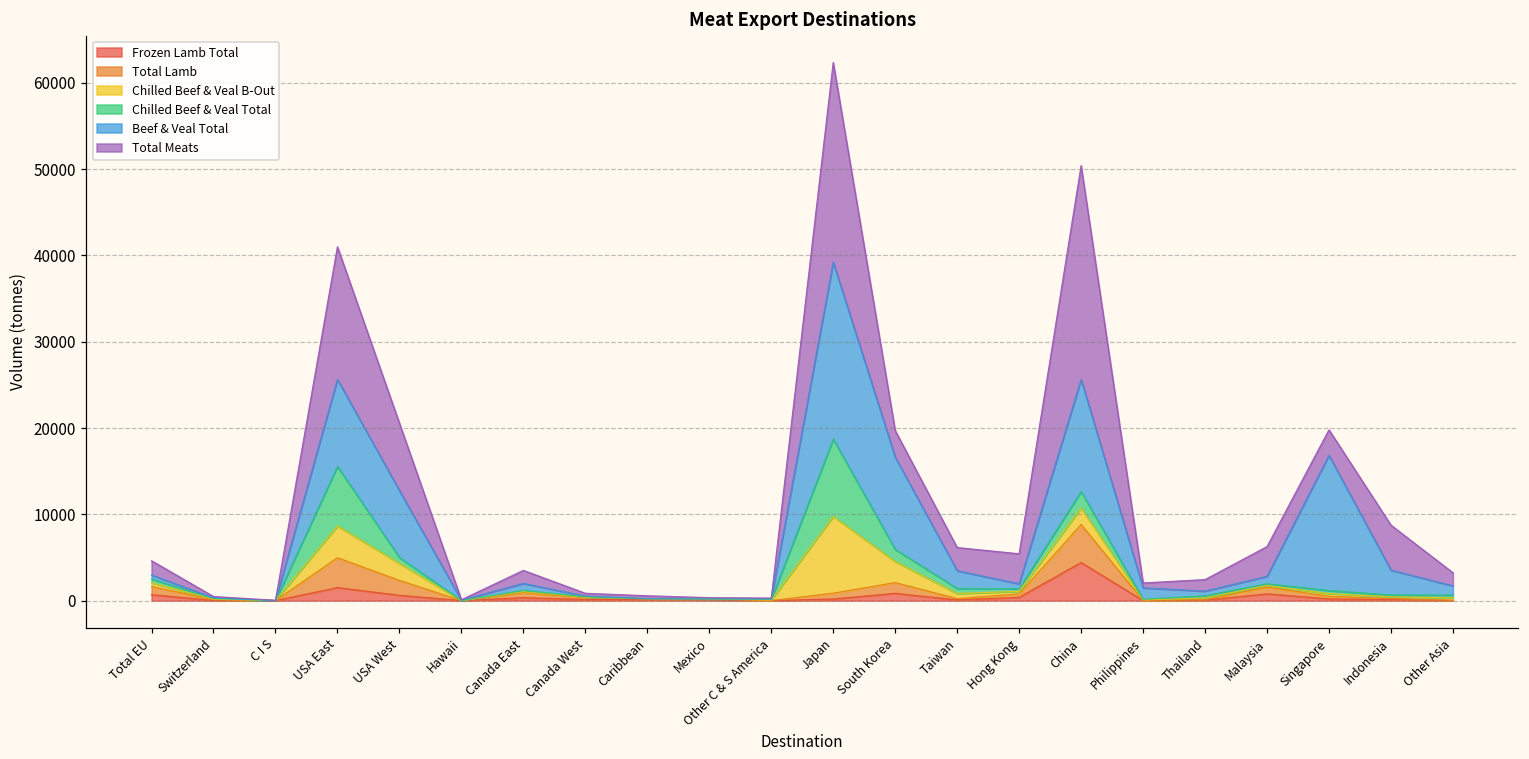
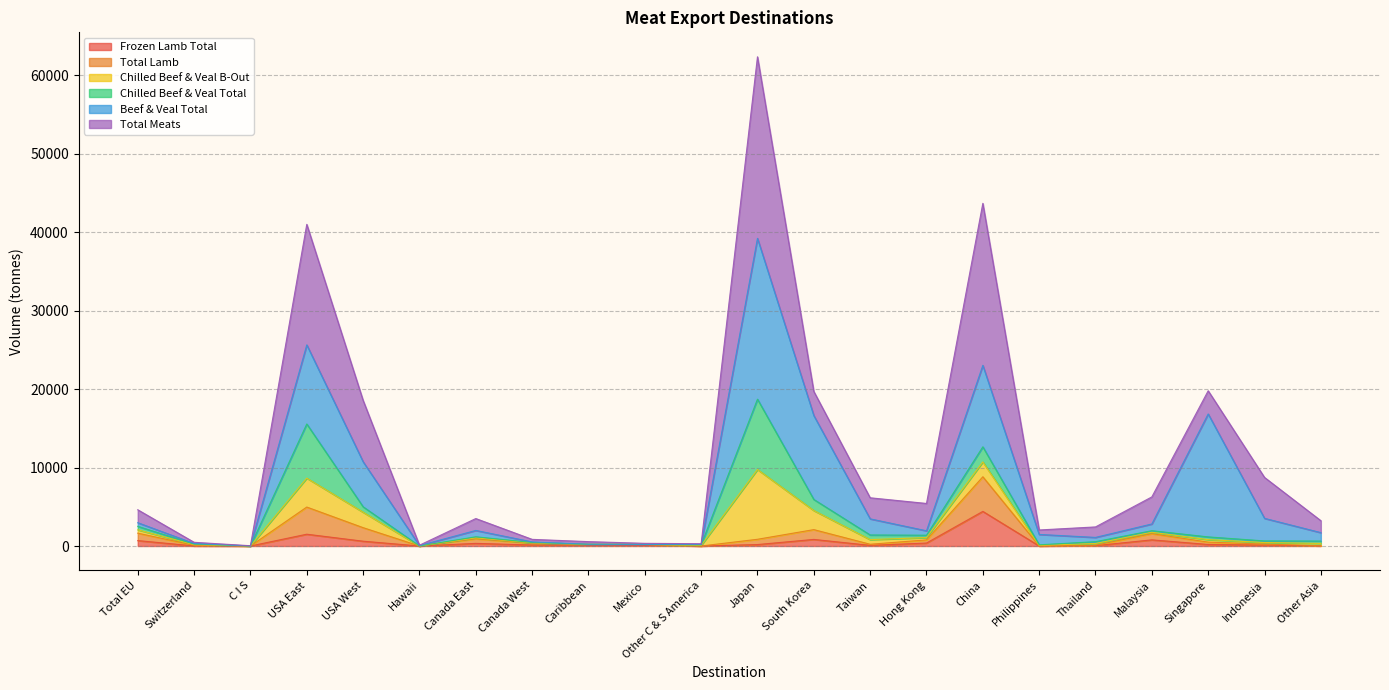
  {
    "Chilled Beef & Veal B-Out": {
      "Total EU": 0,
      "USA East": 4000,
      "USA West": 2000,
      "Japan": 9000,
      "South Korea": 2000,
      "Taiwan": 1000,
      "China": 2000
    },
    "Chilled Beef & Veal Total": {
      "Total EU": 0,
      "USA East": 7000,
      "USA West": 1000,
      "Japan": 9000,
      "South Korea": 1000,
      "Taiwan": 1000,
      "China": 2000,
      "Singapore": 0
    },
    "Beef & Veal Total": {
      "Total EU": 0,
      "USA East": 10000,
-     "USA West": 8000,
+     "USA West": 6000,
      "Canada East": 1000,
      "Japan": 21000,
      "South Korea": 11000,
      "Taiwan": 2000,
      "Hong Kong": 1000,
-     "China": 13000,
+     "China": 10000,
      "Philippines": 1000,
      "Thailand": 1000,
      "Malaysia": 1000,
      "Singapore": 16000,
      "Indonesia": 3000,
      "Other Asia": 1000
    },
    "Total Meats": {
      "Total EU": 2000,
      "USA East": 15000,
      "USA West": 8000,
      "Canada East": 2000,
      "Caribbean": 0,
      "Japan": 23000,
      "South Korea": 3000,
      "Taiwan": 3000,
      "Hong Kong": 3000,
-     "China": 25000,
+     "China": 21000,
      "Philippines": 1000,
      "Thailand": 1000,
      "Malaysia": 3000,
      "Singapore": 3000,
      "Indonesia": 5000,
      "Other Asia": 2000
    }
  }
